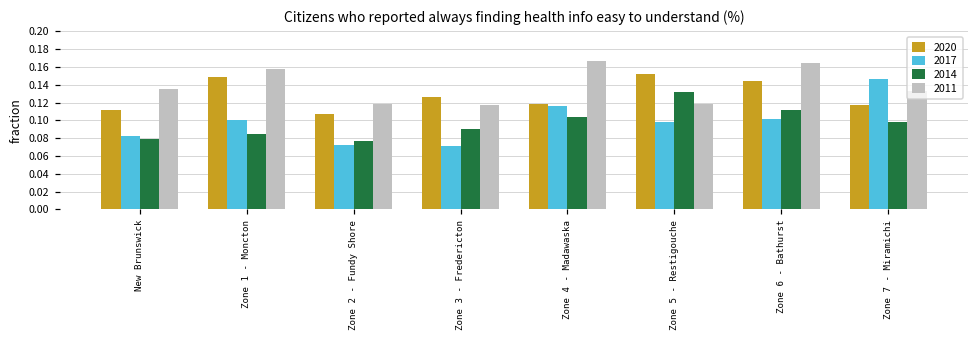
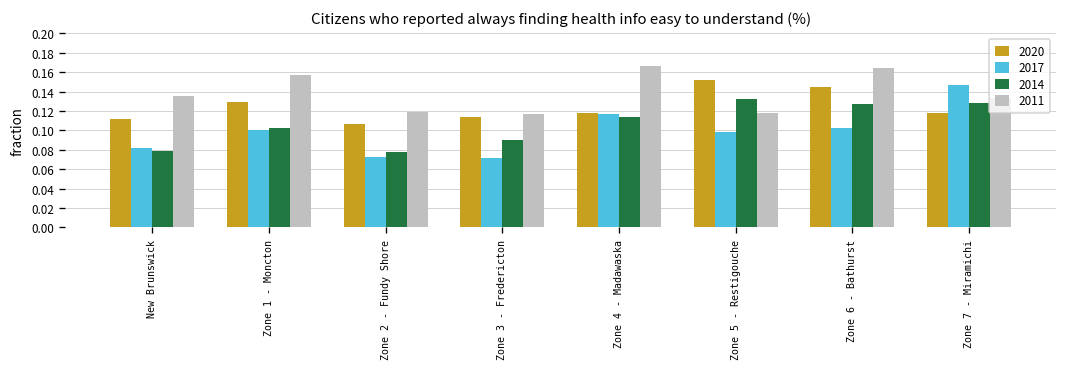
  {
    "2020": {
      "New Brunswick": 0.11,
-     "Zone 1 - Moncton": 0.15,
+     "Zone 1 - Moncton": 0.13,
      "Zone 2 - Fundy Shore": 0.11,
-     "Zone 3 - Fredericton": 0.13,
+     "Zone 3 - Fredericton": 0.11,
      "Zone 4 - Madawaska": 0.12,
      "Zone 5 - Restigouche": 0.15,
      "Zone 6 - Bathurst": 0.14,
      "Zone 7 - Miramichi": 0.12
    },
    "2017": {
      "New Brunswick": 0.08,
      "Zone 1 - Moncton": 0.10,
      "Zone 2 - Fundy Shore": 0.07,
      "Zone 3 - Fredericton": 0.07,
      "Zone 4 - Madawaska": 0.12,
      "Zone 5 - Restigouche": 0.10,
      "Zone 6 - Bathurst": 0.10,
      "Zone 7 - Miramichi": 0.15
    },
    "2014": {
      "New Brunswick": 0.08,
-     "Zone 1 - Moncton": 0.08,
+     "Zone 1 - Moncton": 0.10,
      "Zone 2 - Fundy Shore": 0.08,
      "Zone 3 - Fredericton": 0.09,
-     "Zone 4 - Madawaska": 0.10,
+     "Zone 4 - Madawaska": 0.11,
      "Zone 5 - Restigouche": 0.13,
-     "Zone 6 - Bathurst": 0.11,
-     "Zone 7 - Miramichi": 0.10
+     "Zone 6 - Bathurst": 0.13,
+     "Zone 7 - Miramichi": 0.13
    },
    "2011": {
      "New Brunswick": 0.14,
      "Zone 1 - Moncton": 0.16,
      "Zone 2 - Fundy Shore": 0.12,
      "Zone 3 - Fredericton": 0.12,
      "Zone 4 - Madawaska": 0.17,
      "Zone 5 - Restigouche": 0.12,
      "Zone 6 - Bathurst": 0.16
    }
  }
